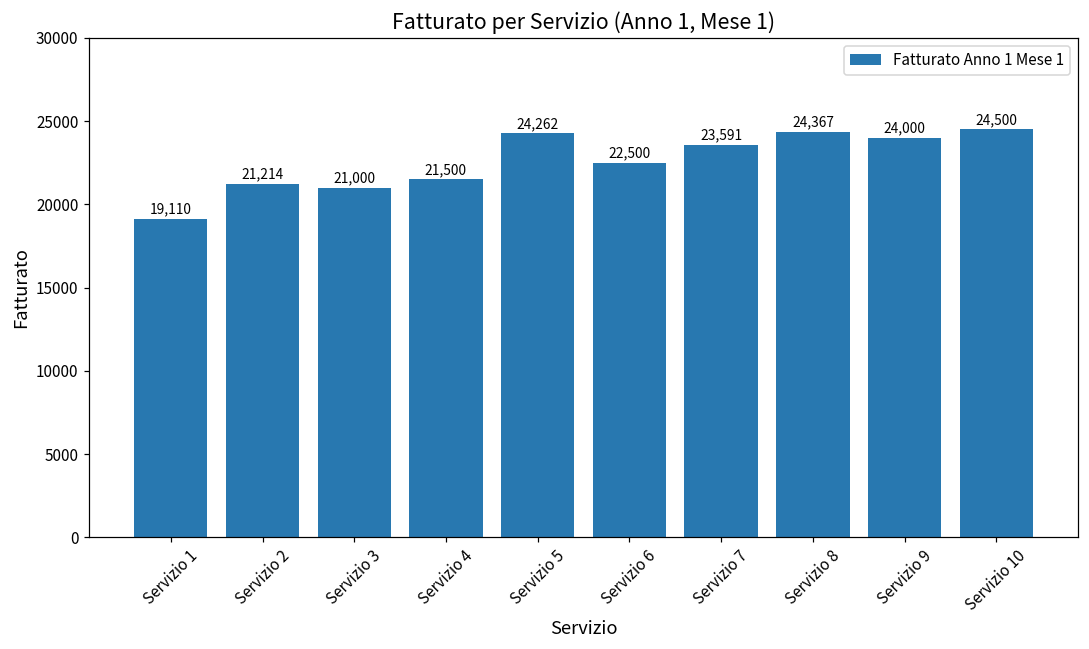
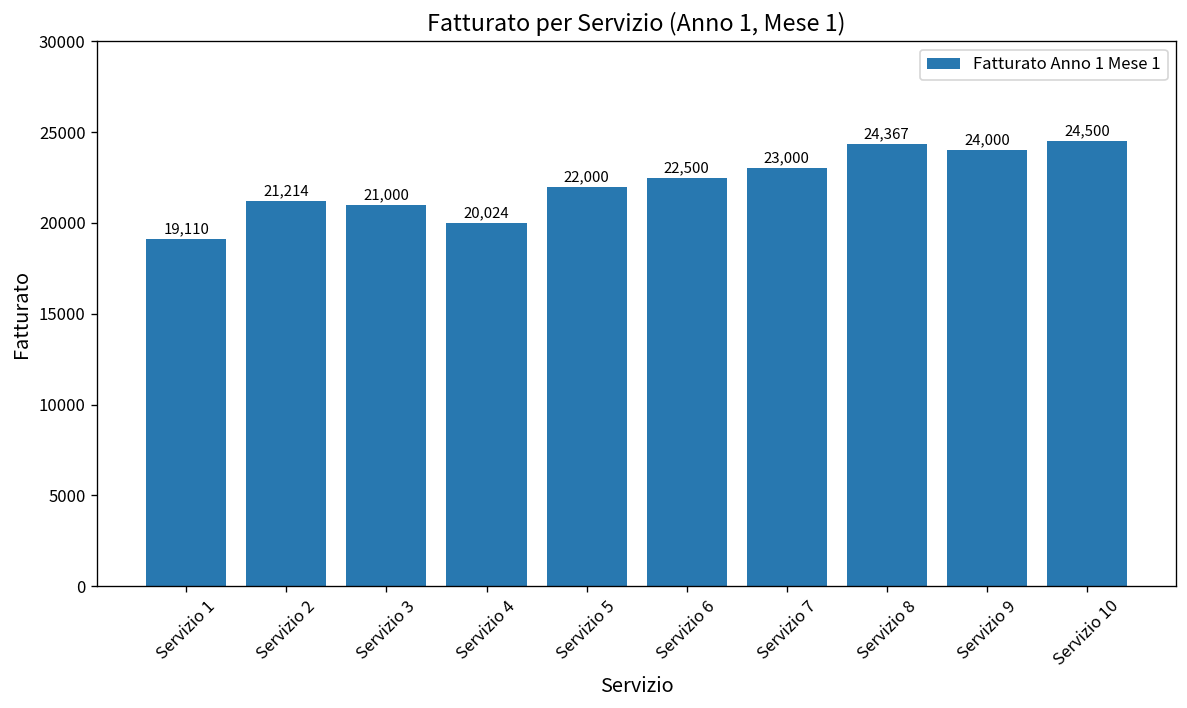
  {
    "Servizio 1": "19,110",
    "Servizio 2": "21,214",
    "Servizio 3": "21,000",
-   "Servizio 4": "21,500",
-   "Servizio 5": "24,262",
+   "Servizio 4": "20,024",
+   "Servizio 5": "22,000",
    "Servizio 6": "22,500",
-   "Servizio 7": "23,591",
+   "Servizio 7": "23,000",
    "Servizio 8": "24,367",
    "Servizio 9": "24,000",
    "Servizio 10": "24,500"
  }
